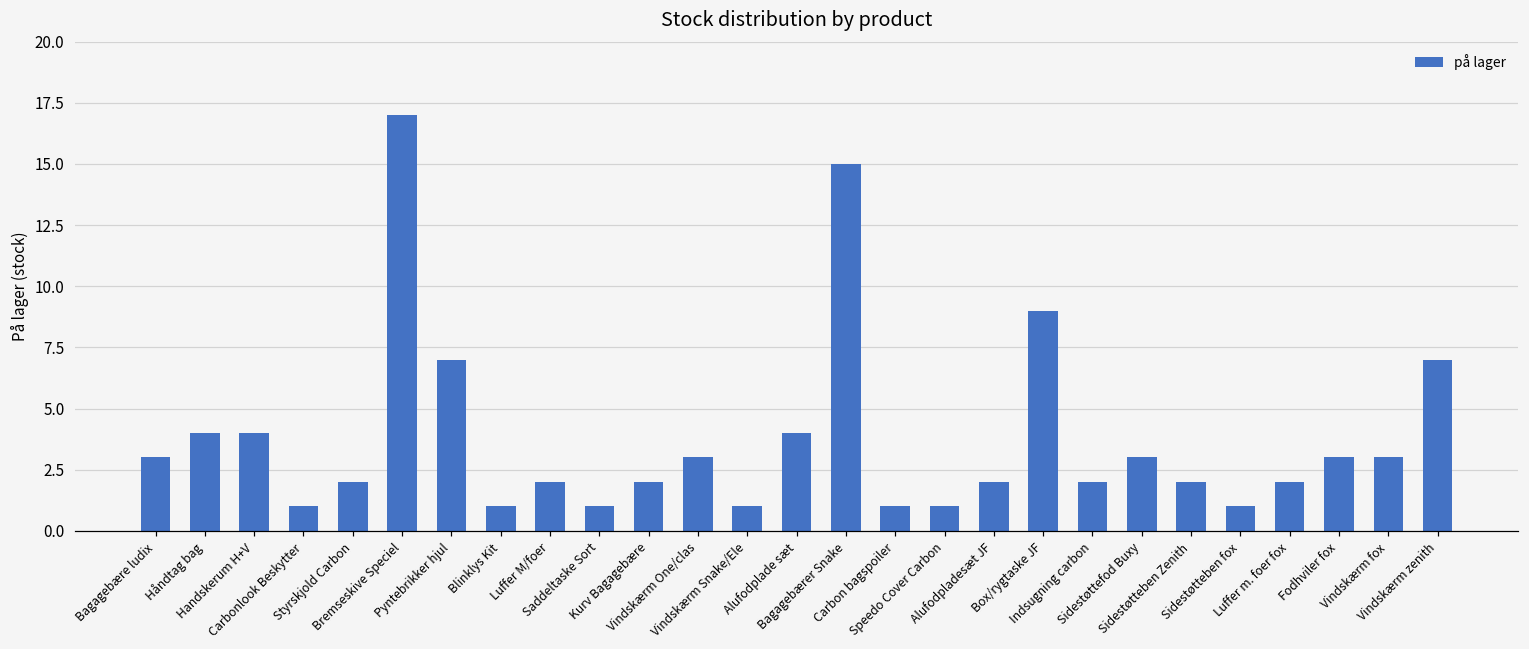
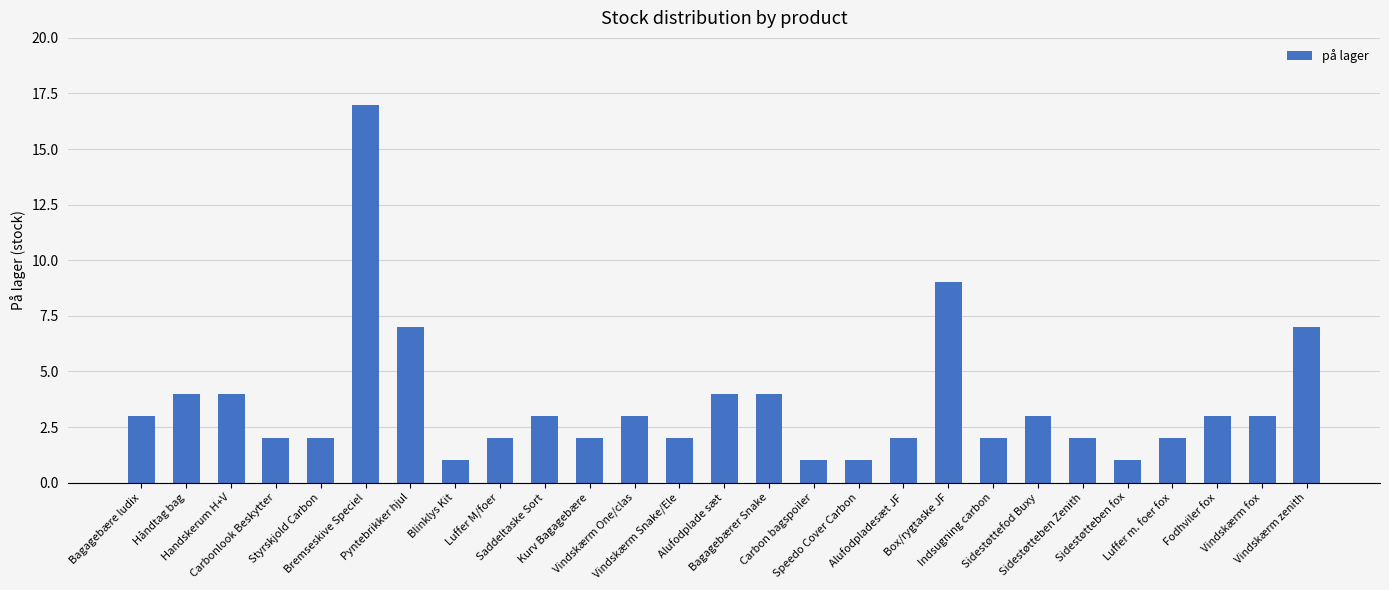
  {
    "Bagagebære ludix": 3,
    "Håndtag bag": 4,
    "Handskerum H+V": 4,
-   "Carbonlook Beskytter": 1,
+   "Carbonlook Beskytter": 2,
    "Styrskjold Carbon": 2,
    "Bremseskive Speciel": 17,
    "Pyntebrikker hjul": 7,
    "Blinklys Kit": 1,
    "Luffer M/foer": 2,
-   "Saddeltaske Sort": 1,
+   "Saddeltaske Sort": 3,
    "Kurv Bagagebære": 2,
    "Vindskærm One/clas": 3,
-   "Vindskærm Snake/Ele": 1,
+   "Vindskærm Snake/Ele": 2,
    "Alufodplade sæt": 4,
-   "Bagagebærer Snake": 15,
+   "Bagagebærer Snake": 4,
    "Carbon bagspoiler": 1,
    "Speedo Cover Carbon": 1,
    "Alufodpladesæt JF": 2,
    "Box/rygtaske JF": 9,
    "Indsugning carbon": 2,
    "Sidestøttefod Buxy": 3,
    "Sidestøtteben Zenith": 2,
    "Sidestøtteben fox": 1,
    "Luffer m. foer fox": 2,
    "Fodhviler fox": 3,
    "Vindskærm fox": 3,
    "Vindskærm zenith": 7
  }
